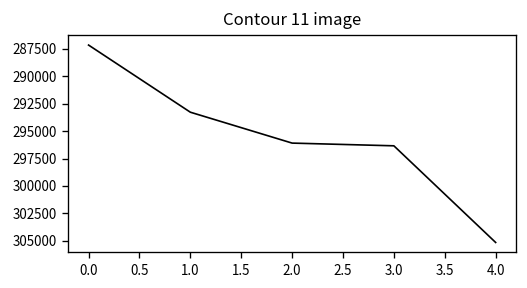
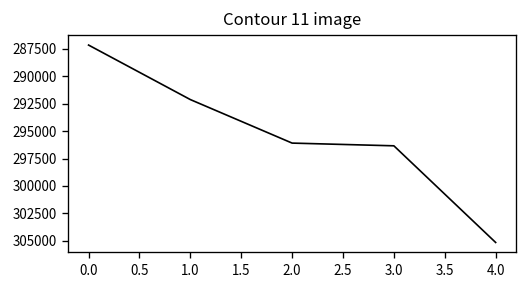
  {
    "0.0": 287000,
-   "1.0": 293000,
+   "1.0": 292000,
    "2.0": 296000,
    "3.0": 296000,
    "4.0": 305000
  }
